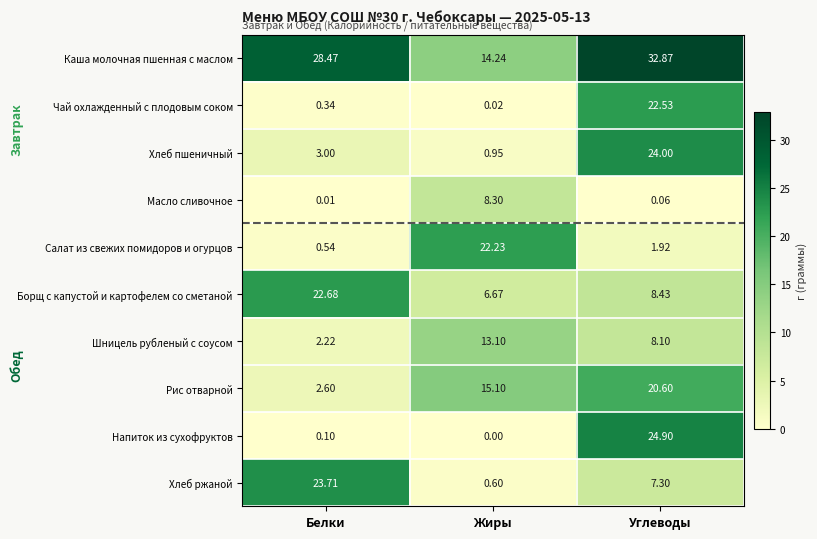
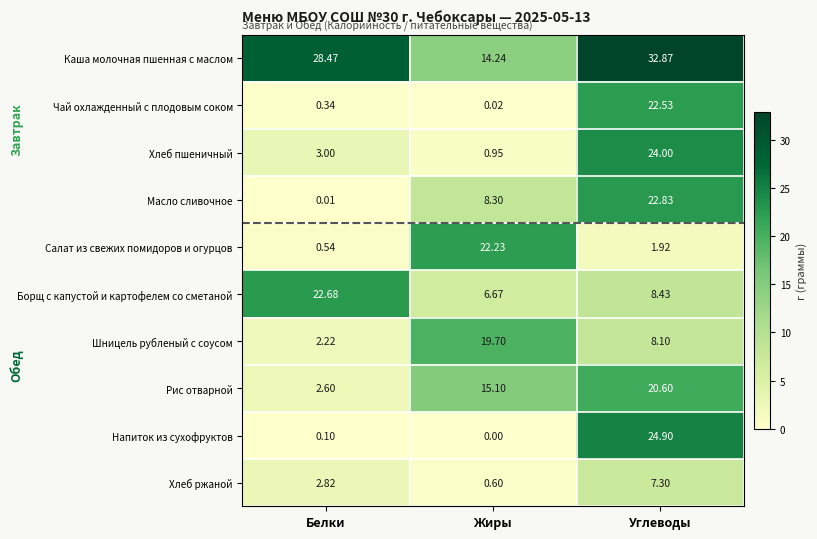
  {
    "Каша молочная пшенная с маслом": {
      "Белки": 28.47,
      "Жиры": 14.24,
      "Углеводы": 32.87
    },
    "Чай охлажденный с плодовым соком": {
      "Белки": 0.34,
      "Жиры": 0.02,
      "Углеводы": 22.53
    },
    "Хлеб пшеничный": {
      "Белки": 3.00,
      "Жиры": 0.95,
      "Углеводы": 24.00
    },
    "Масло сливочное": {
      "Белки": 0.01,
      "Жиры": 8.30,
-     "Углеводы": 0.06
+     "Углеводы": 22.83
    },
    "Салат из свежих помидоров и огурцов": {
      "Белки": 0.54,
      "Жиры": 22.23,
      "Углеводы": 1.92
    },
    "Борщ с капустой и картофелем со сметаной": {
      "Белки": 22.68,
      "Жиры": 6.67,
      "Углеводы": 8.43
    },
    "Шницель рубленый с соусом": {
      "Белки": 2.22,
-     "Жиры": 13.10,
+     "Жиры": 19.70,
      "Углеводы": 8.10
    },
    "Рис отварной": {
      "Белки": 2.60,
      "Жиры": 15.10,
      "Углеводы": 20.60
    },
    "Напиток из сухофруктов": {
      "Белки": 0.10,
      "Жиры": 0.00,
      "Углеводы": 24.90
    },
    "Хлеб ржаной": {
-     "Белки": 23.71,
+     "Белки": 2.82,
      "Жиры": 0.60,
      "Углеводы": 7.30
    }
  }
